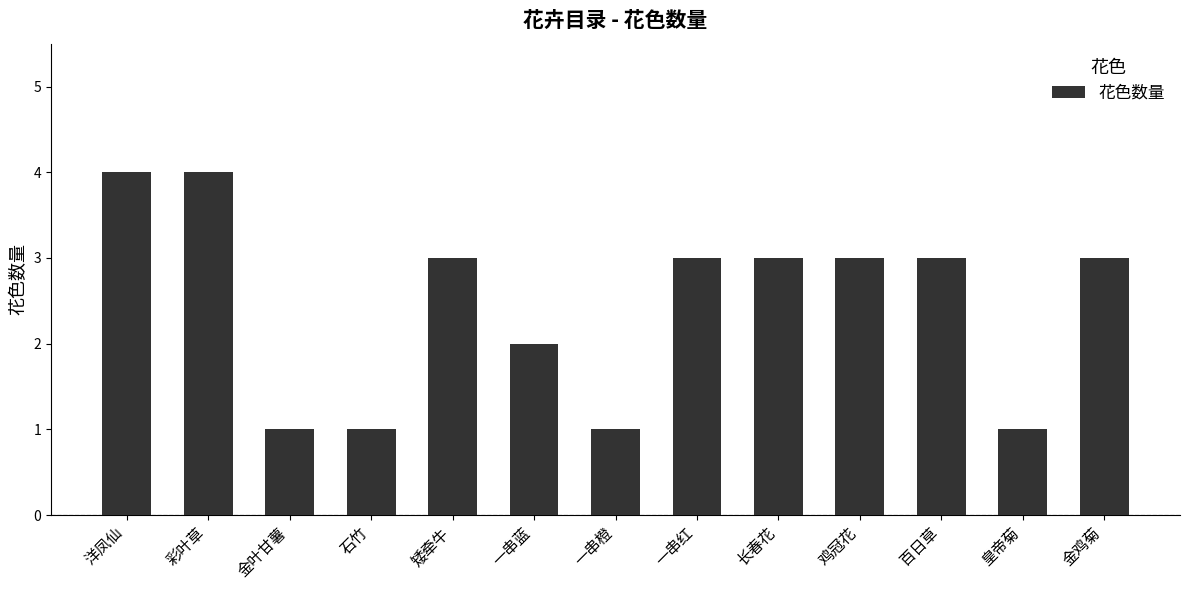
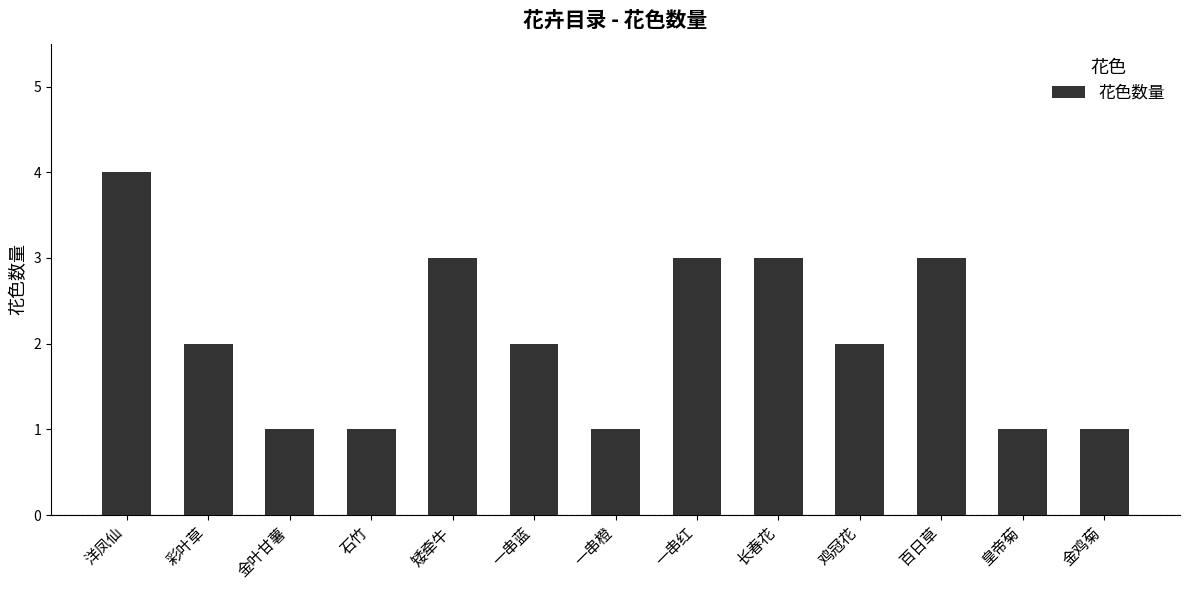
  {
    "洋凤仙": 4,
-   "彩叶草": 4,
+   "彩叶草": 2,
    "金叶甘薯": 1,
    "石竹": 1,
    "矮牵牛": 3,
    "一串蓝": 2,
    "一串橙": 1,
    "一串红": 3,
    "长春花": 3,
-   "鸡冠花": 3,
+   "鸡冠花": 2,
    "百日草": 3,
    "皇帝菊": 1,
-   "金鸡菊": 3
+   "金鸡菊": 1
  }
